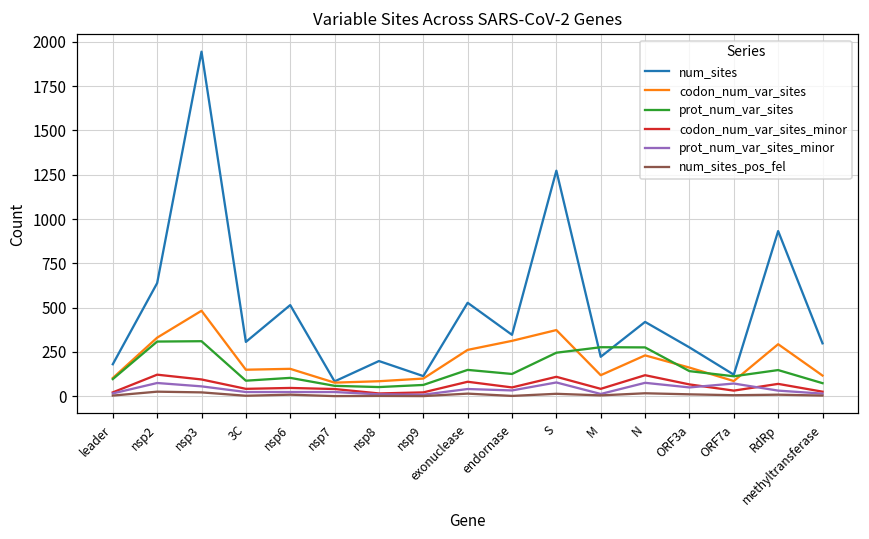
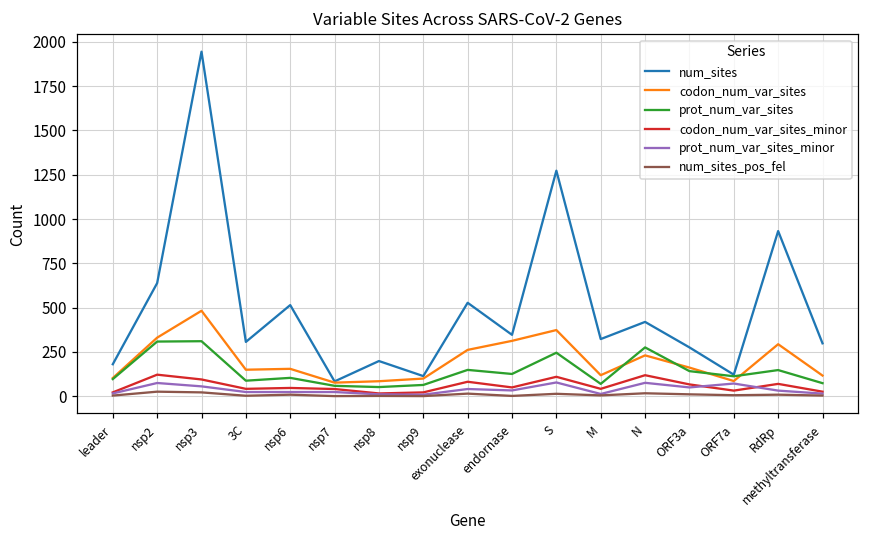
  {
    "num_sites": {
      "leader": 180,
      "nsp2": 640,
      "nsp3": 1950,
      "3C": 310,
      "nsp6": 510,
      "nsp8": 200,
      "exonuclease": 530,
      "endornase": 350,
      "S": 1270,
-     "M": 220,
+     "M": 320,
      "N": 420,
      "ORF3a": 280,
      "RdRp": 930,
      "methyltransferase": 300
    },
    "codon_num_var_sites": {
      "nsp2": 330,
      "nsp3": 480,
      "3C": 150,
      "nsp6": 150,
      "nsp8": 80,
      "exonuclease": 260,
      "endornase": 310,
      "S": 370,
      "M": 120,
      "N": 230,
      "ORF3a": 160,
      "RdRp": 290,
      "methyltransferase": 120
    },
    "prot_num_var_sites": {
      "nsp2": 310,
      "nsp3": 310,
      "3C": 90,
      "nsp6": 100,
      "nsp7": 60,
      "nsp8": 50,
      "nsp9": 60,
      "exonuclease": 150,
      "endornase": 130,
      "S": 250,
-     "M": 280,
+     "M": 70,
      "N": 280,
      "ORF3a": 140,
      "RdRp": 150,
      "methyltransferase": 70
    },
    "codon_num_var_sites_minor": {
      "nsp2": 120,
      "nsp3": 90,
      "3C": 40,
      "nsp6": 50,
      "nsp7": 40,
      "exonuclease": 80,
      "endornase": 50,
      "S": 110,
      "M": 40,
      "N": 120,
      "ORF3a": 70,
      "ORF7a": 30,
      "RdRp": 70
    },
    "prot_num_var_sites_minor": {
      "nsp2": 70,
      "nsp3": 60,
      "3C": 20,
      "nsp7": 20,
      "exonuclease": 40,
      "endornase": 30,
      "S": 80,
      "N": 80,
      "ORF3a": 50,
      "RdRp": 30
    },
    "num_sites_pos_fel": {
      "nsp2": 30,
      "nsp3": 20,
      "3C": 0,
      "nsp7": 0,
      "exonuclease": 10,
      "endornase": 0,
      "S": 10,
      "N": 20,
      "ORF3a": 10,
      "ORF7a": 10,
      "RdRp": 10
    }
  }
